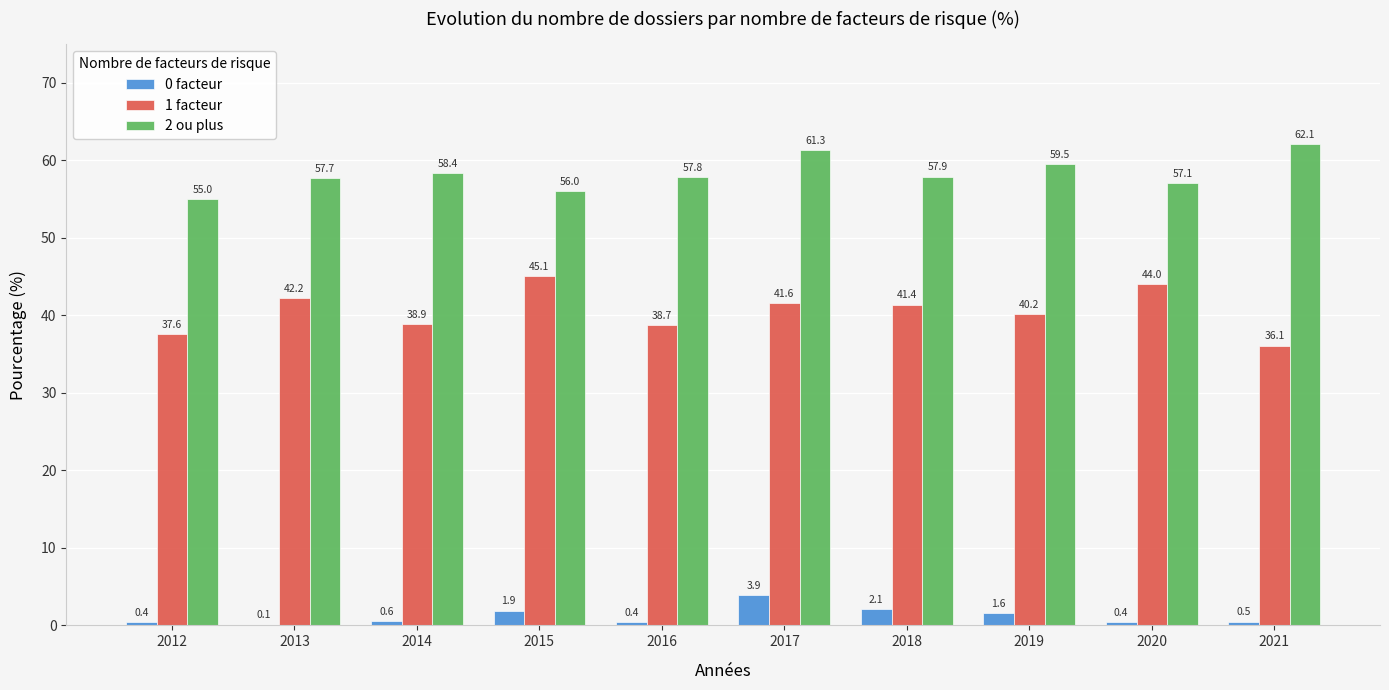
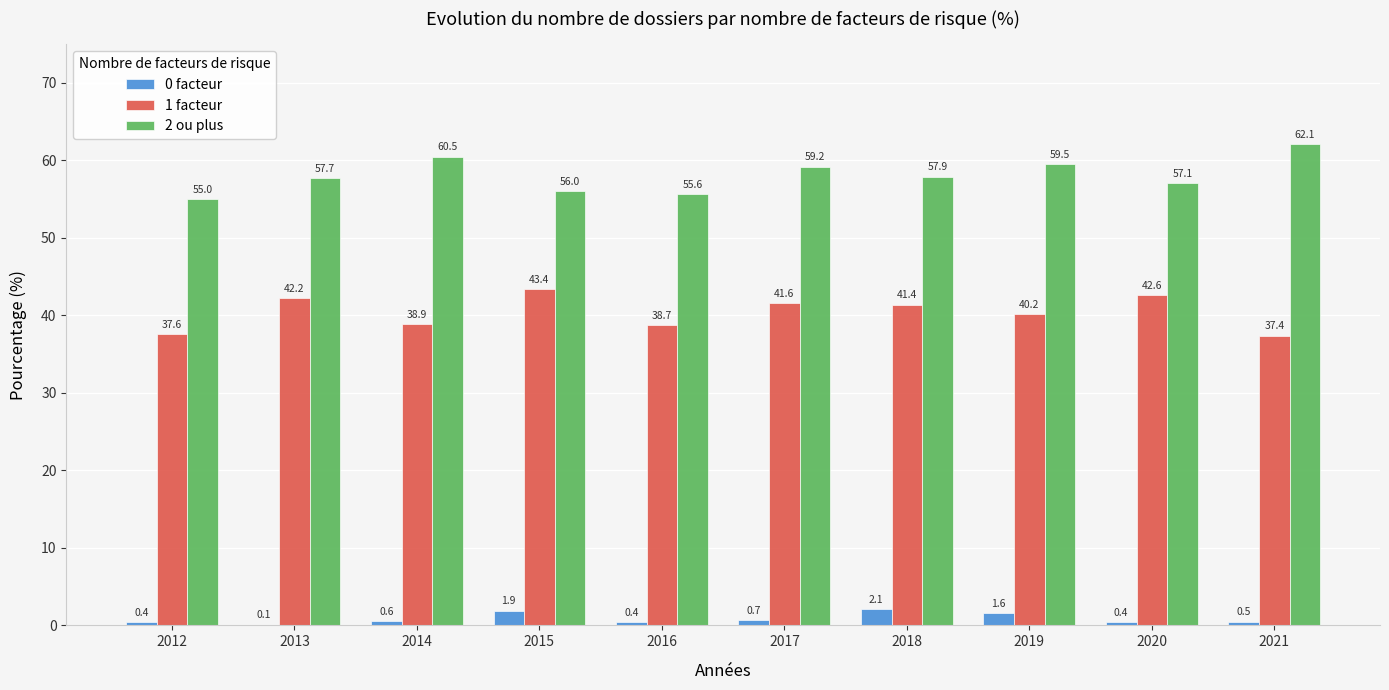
  {
    "0 facteur": {
      "2012": 0.4,
      "2013": 0.1,
      "2014": 0.6,
      "2015": 1.9,
      "2016": 0.4,
-     "2017": 3.9,
+     "2017": 0.7,
      "2018": 2.1,
      "2019": 1.6,
      "2020": 0.4,
      "2021": 0.5
    },
    "1 facteur": {
      "2012": 37.6,
      "2013": 42.2,
      "2014": 38.9,
-     "2015": 45.1,
+     "2015": 43.4,
      "2016": 38.7,
      "2017": 41.6,
      "2018": 41.4,
      "2019": 40.2,
-     "2020": 44.0,
-     "2021": 36.1
+     "2020": 42.6,
+     "2021": 37.4
    },
    "2 ou plus": {
      "2012": 55.0,
      "2013": 57.7,
-     "2014": 58.4,
+     "2014": 60.5,
      "2015": 56.0,
-     "2016": 57.8,
-     "2017": 61.3,
+     "2016": 55.6,
+     "2017": 59.2,
      "2018": 57.9,
      "2019": 59.5,
      "2020": 57.1,
      "2021": 62.1
    }
  }
